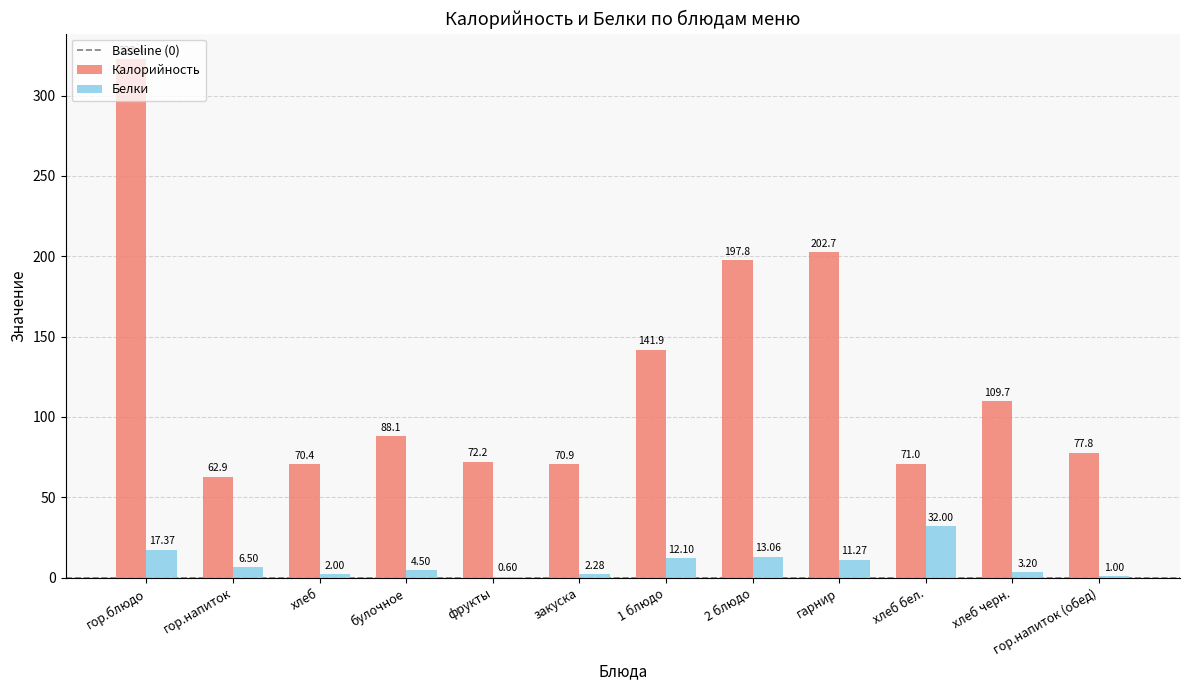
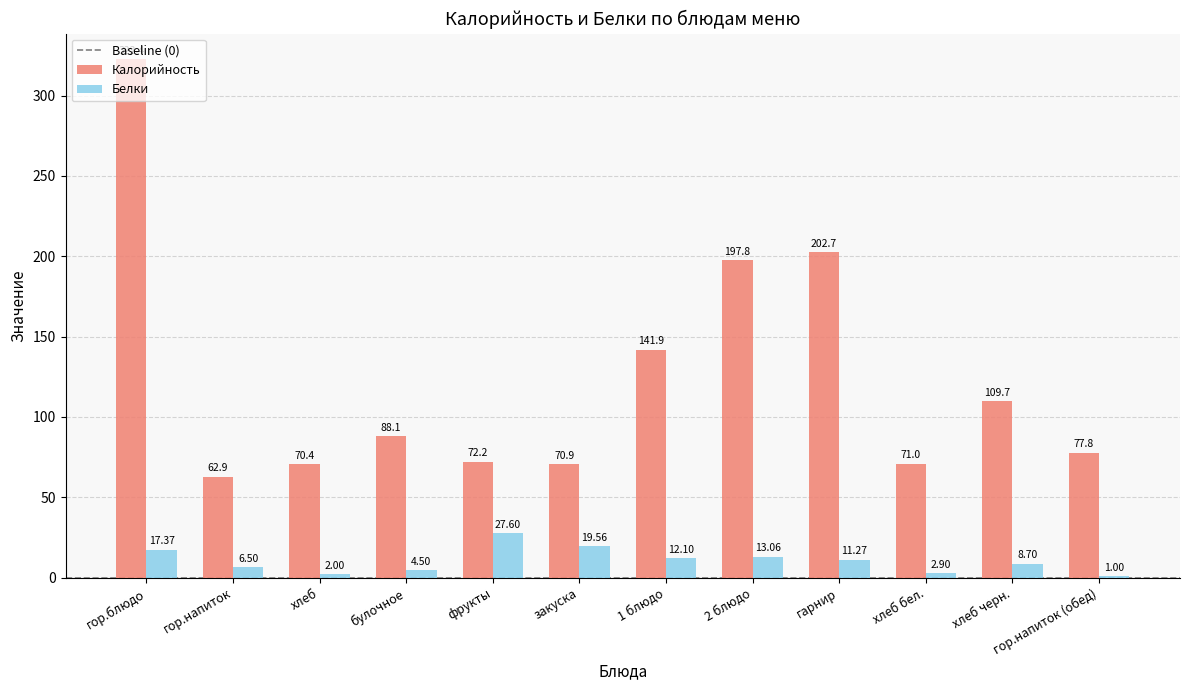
  {
    "Калорийность": {
      "гор.напиток": 62.9,
      "хлеб": 70.4,
      "булочное": 88.1,
      "фрукты": 72.2,
      "закуска": 70.9,
      "1 блюдо": 141.9,
      "2 блюдо": 197.8,
      "гарнир": 202.7,
      "хлеб бел.": 71.0,
      "хлеб черн.": 109.7,
      "гор.напиток (обед)": 77.8
    },
    "Белки": {
      "гор.блюдо": 17.37,
      "гор.напиток": 6.50,
      "хлеб": 2.00,
      "булочное": 4.50,
-     "фрукты": 0.60,
-     "закуска": 2.28,
+     "фрукты": 27.60,
+     "закуска": 19.56,
      "1 блюдо": 12.10,
      "2 блюдо": 13.06,
      "гарнир": 11.27,
-     "хлеб бел.": 32.00,
-     "хлеб черн.": 3.20,
+     "хлеб бел.": 2.90,
+     "хлеб черн.": 8.70,
      "гор.напиток (обед)": 1.00
    }
  }
